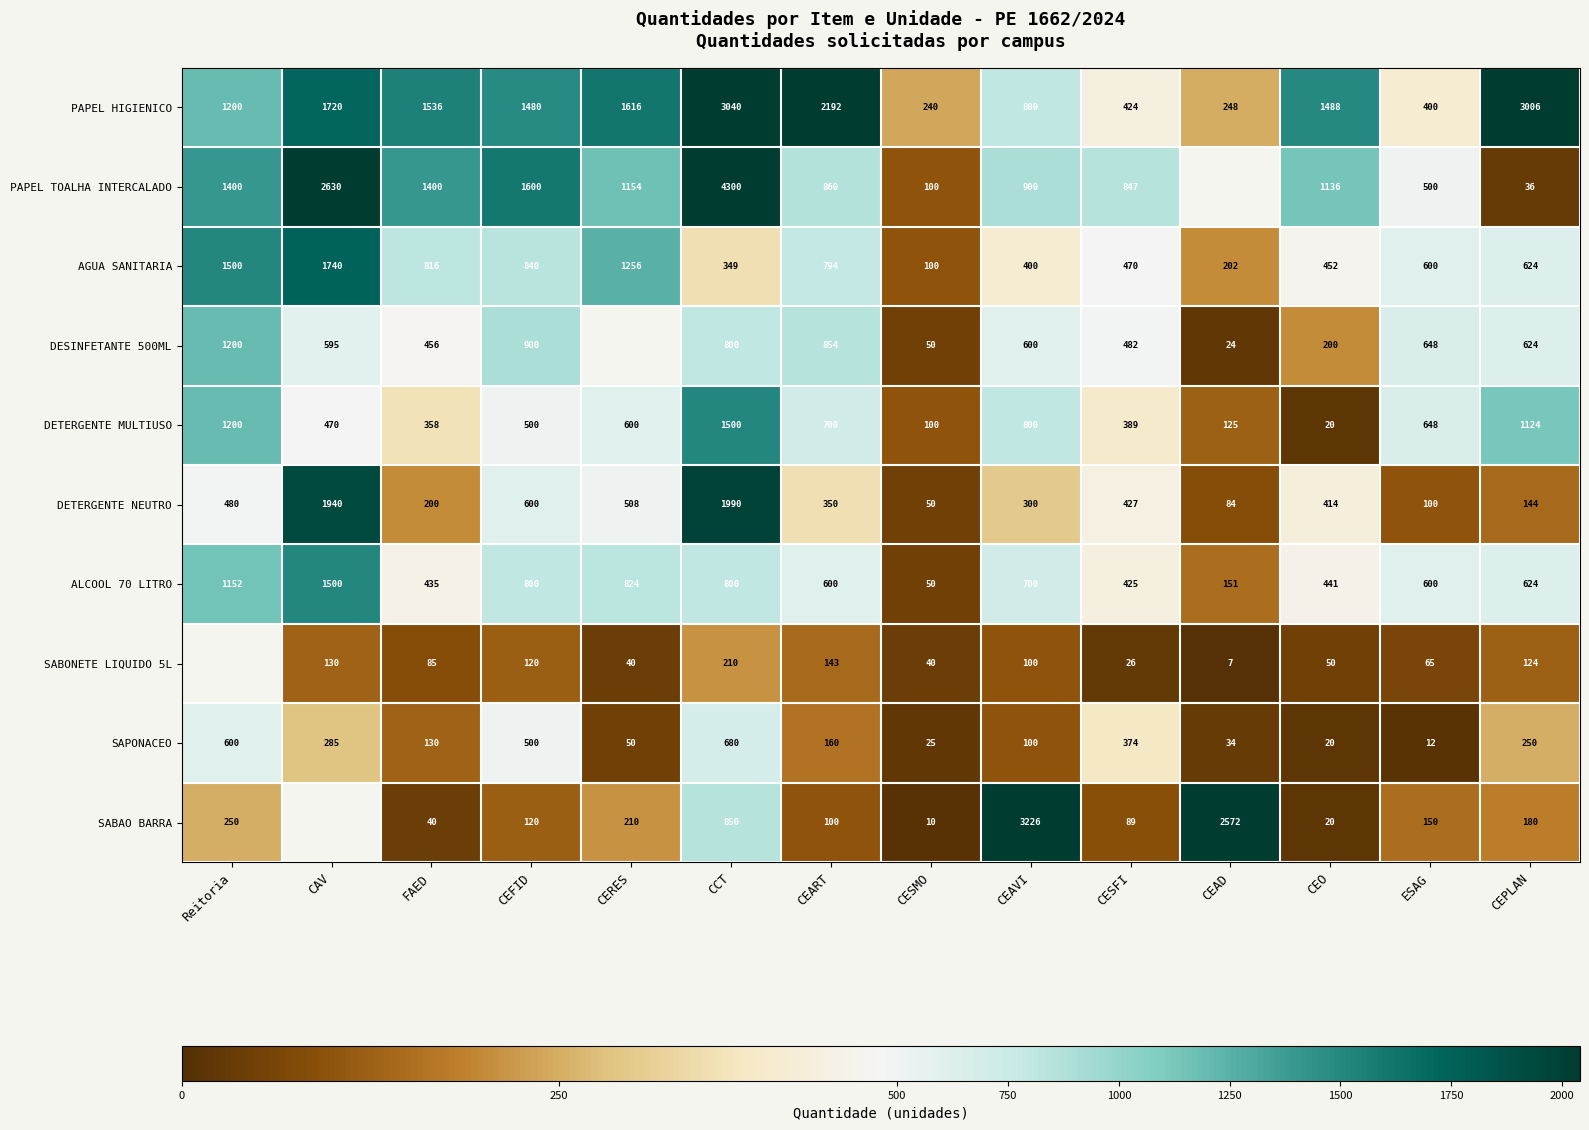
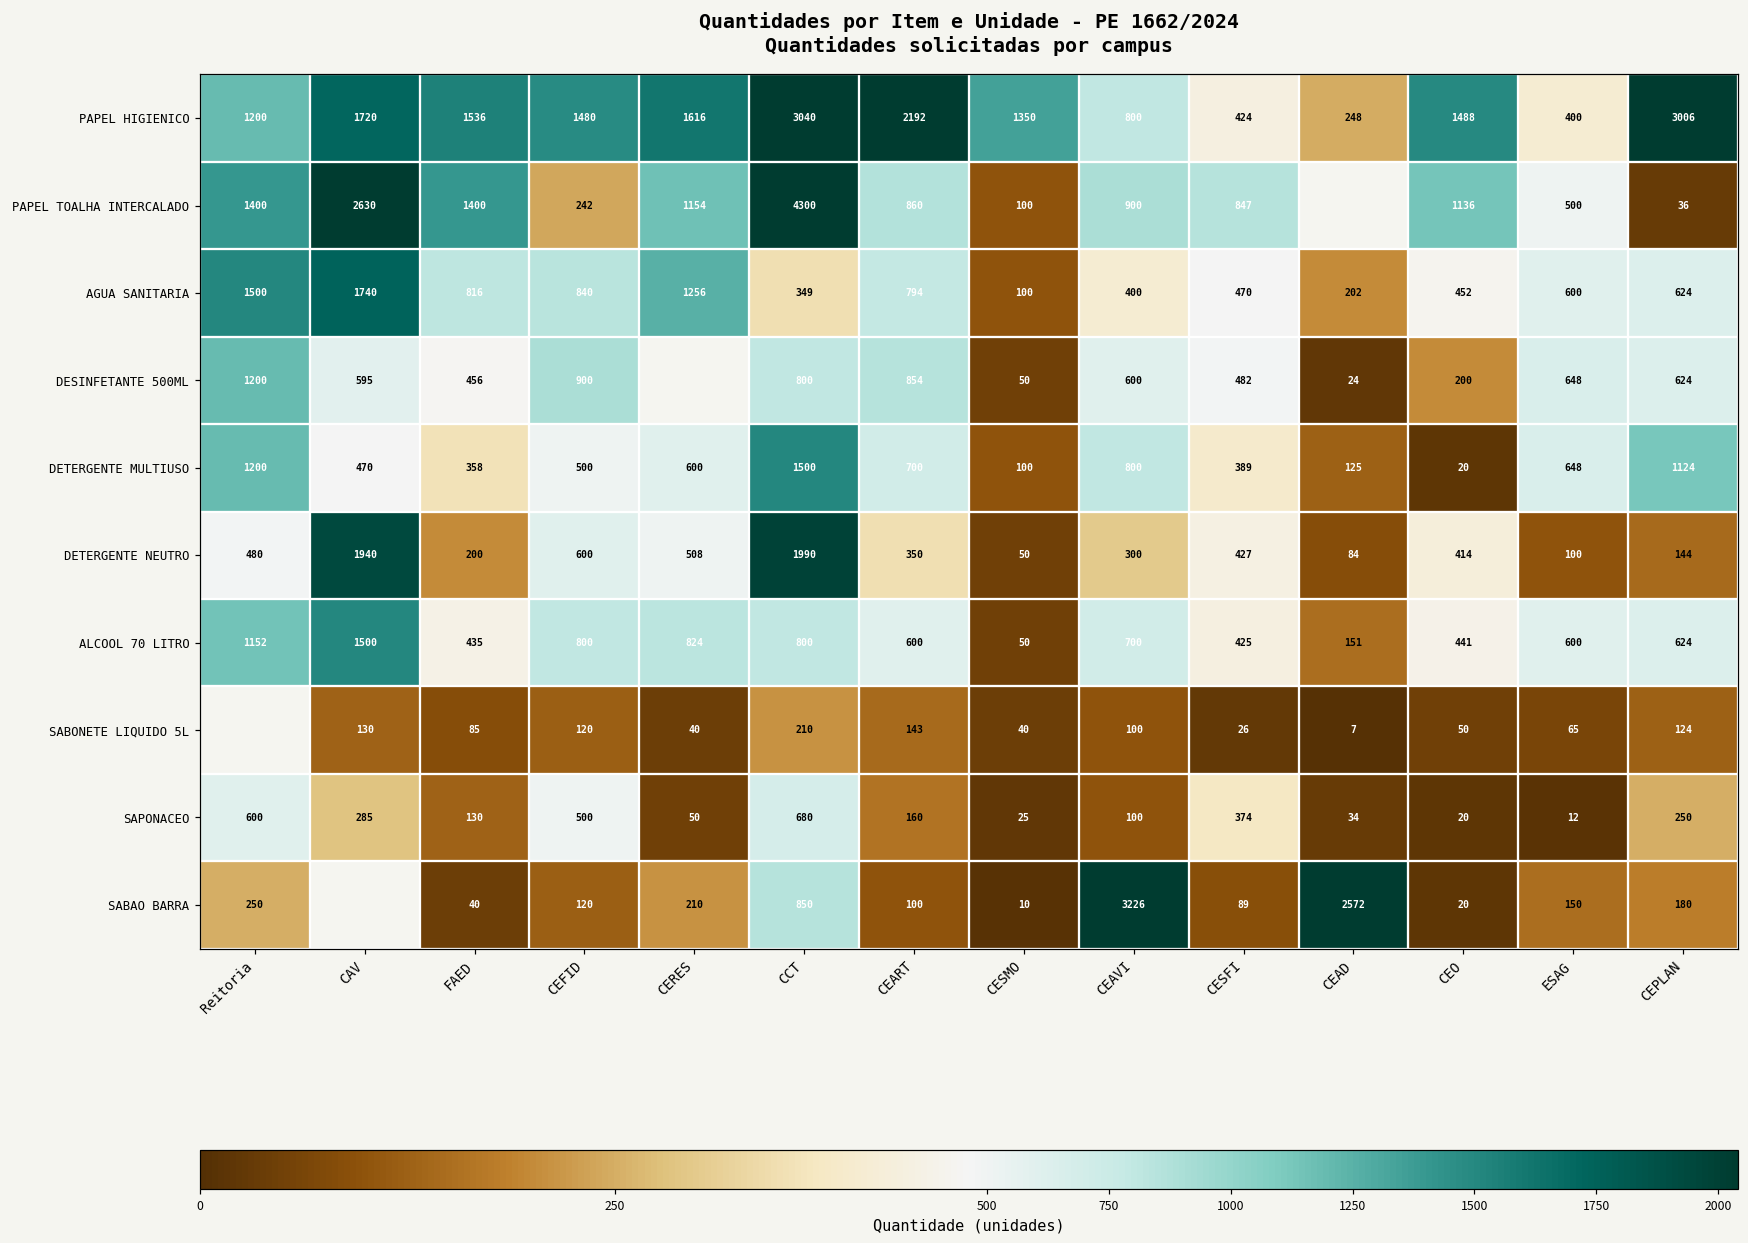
  {
    "PAPEL HIGIENICO": {
      "Reitoria": 1200,
      "CAV": 1720,
      "FAED": 1536,
      "CEFID": 1480,
      "CERES": 1616,
      "CCT": 3040,
      "CEART": 2192,
-     "CESMO": 240,
+     "CESMO": 1350,
      "CEAVI": 800,
      "CESFI": 424,
      "CEAD": 248,
      "CEO": 1488,
      "ESAG": 400,
      "CEPLAN": 3006
    },
    "PAPEL TOALHA INTERCALADO": {
      "Reitoria": 1400,
      "CAV": 2630,
      "FAED": 1400,
-     "CEFID": 1600,
+     "CEFID": 242,
      "CERES": 1154,
      "CCT": 4300,
      "CEART": 860,
      "CESMO": 100,
      "CEAVI": 900,
      "CESFI": 847,
      "CEO": 1136,
      "ESAG": 500,
      "CEPLAN": 36
    },
    "AGUA SANITARIA": {
      "Reitoria": 1500,
      "CAV": 1740,
      "FAED": 816,
      "CEFID": 840,
      "CERES": 1256,
      "CCT": 349,
      "CEART": 794,
      "CESMO": 100,
      "CEAVI": 400,
      "CESFI": 470,
      "CEAD": 202,
      "CEO": 452,
      "ESAG": 600,
      "CEPLAN": 624
    },
    "DESINFETANTE 500ML": {
      "Reitoria": 1200,
      "CAV": 595,
      "FAED": 456,
      "CEFID": 900,
      "CCT": 800,
      "CEART": 854,
      "CESMO": 50,
      "CEAVI": 600,
      "CESFI": 482,
      "CEAD": 24,
      "CEO": 200,
      "ESAG": 648,
      "CEPLAN": 624
    },
    "DETERGENTE MULTIUSO": {
      "Reitoria": 1200,
      "CAV": 470,
      "FAED": 358,
      "CEFID": 500,
      "CERES": 600,
      "CCT": 1500,
      "CESMO": 100,
      "CEAVI": 800,
      "CESFI": 389,
      "CEAD": 125,
      "CEO": 20,
      "ESAG": 648,
      "CEPLAN": 1124
    },
    "DETERGENTE NEUTRO": {
      "Reitoria": 480,
      "CAV": 1940,
      "FAED": 200,
      "CEFID": 600,
      "CERES": 508,
      "CCT": 1990,
      "CEART": 350,
      "CESMO": 50,
      "CEAVI": 300,
      "CESFI": 427,
      "CEAD": 84,
      "CEO": 414,
      "ESAG": 100,
      "CEPLAN": 144
    },
    "ALCOOL 70 LITRO": {
      "Reitoria": 1152,
      "CAV": 1500,
      "FAED": 435,
      "CEFID": 800,
      "CERES": 824,
      "CCT": 800,
      "CEART": 600,
      "CESMO": 50,
      "CESFI": 425,
      "CEAD": 151,
      "CEO": 441,
      "ESAG": 600,
      "CEPLAN": 624
    },
    "SABONETE LIQUIDO 5L": {
      "CAV": 130,
      "FAED": 85,
      "CEFID": 120,
      "CERES": 40,
      "CCT": 210,
      "CEART": 143,
      "CESMO": 40,
      "CEAVI": 100,
      "CESFI": 26,
      "CEAD": 7,
      "CEO": 50,
      "ESAG": 65,
      "CEPLAN": 124
    },
    "SAPONACEO": {
      "Reitoria": 600,
      "CAV": 285,
      "FAED": 130,
      "CEFID": 500,
      "CERES": 50,
      "CCT": 680,
      "CEART": 160,
      "CESMO": 25,
      "CEAVI": 100,
      "CESFI": 374,
      "CEAD": 34,
      "CEO": 20,
      "ESAG": 12,
      "CEPLAN": 250
    },
    "SABAO BARRA": {
      "Reitoria": 250,
      "FAED": 40,
      "CEFID": 120,
      "CERES": 210,
      "CCT": 850,
      "CEART": 100,
      "CESMO": 10,
      "CEAVI": 3226,
      "CESFI": 89,
      "CEAD": 2572,
      "CEO": 20,
      "ESAG": 150,
      "CEPLAN": 180
    }
  }
